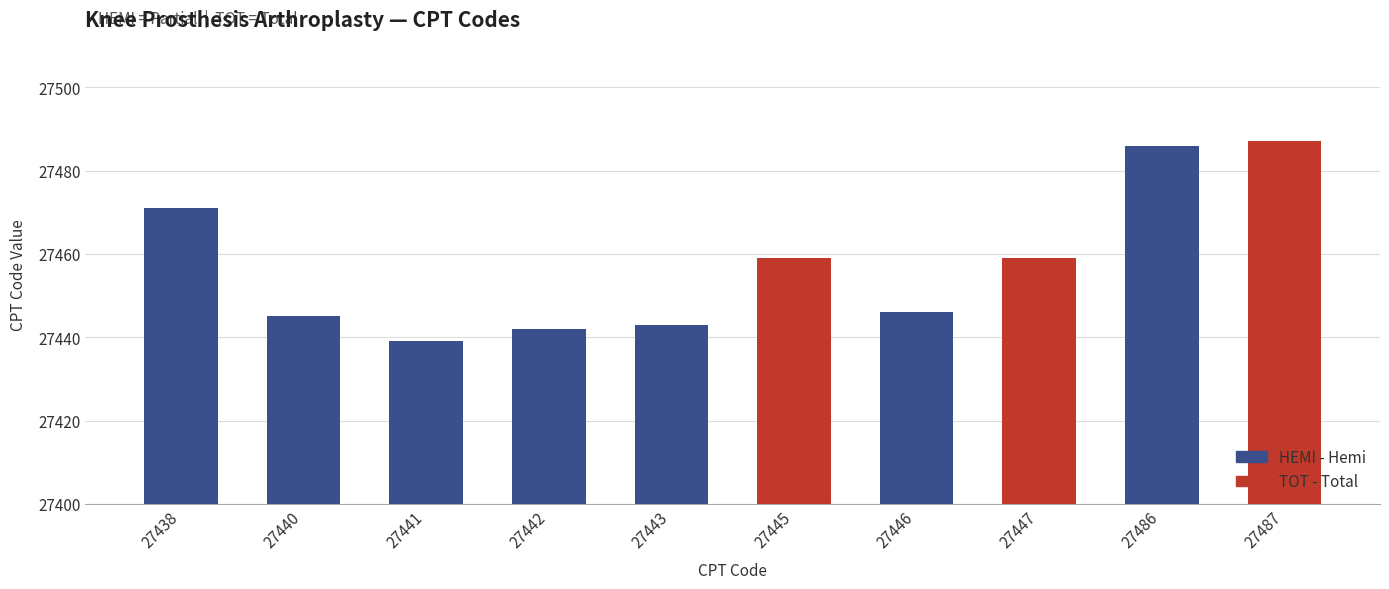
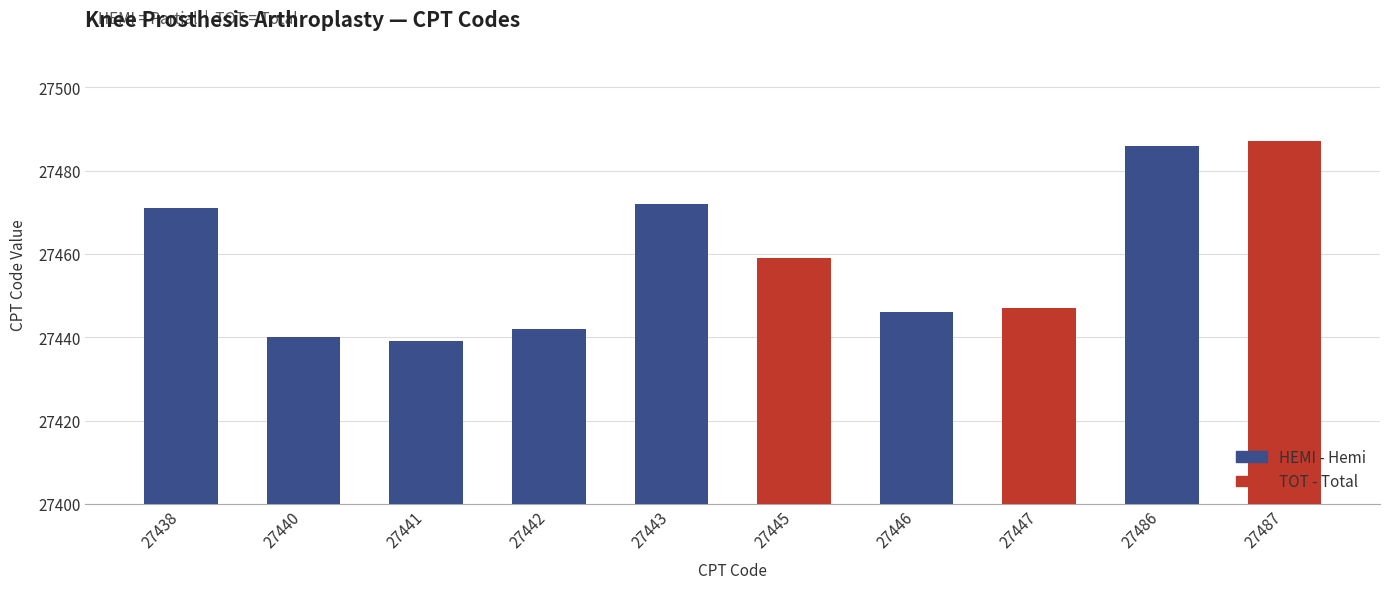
  {
    "27438": 27471,
-   "27440": 27445,
+   "27440": 27440,
    "27441": 27439,
    "27442": 27442,
-   "27443": 27443,
+   "27443": 27472,
    "27445": 27459,
    "27446": 27446,
-   "27447": 27459,
+   "27447": 27447,
    "27486": 27486,
    "27487": 27487
  }
